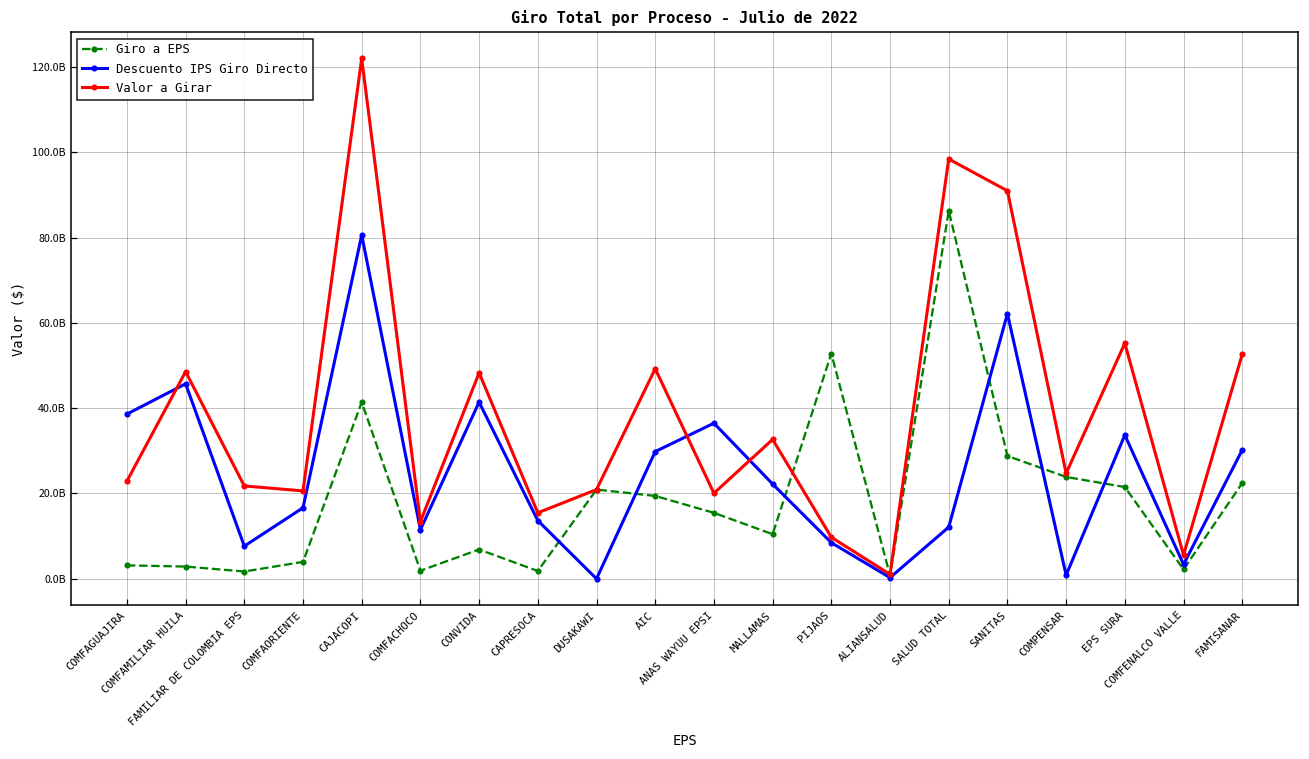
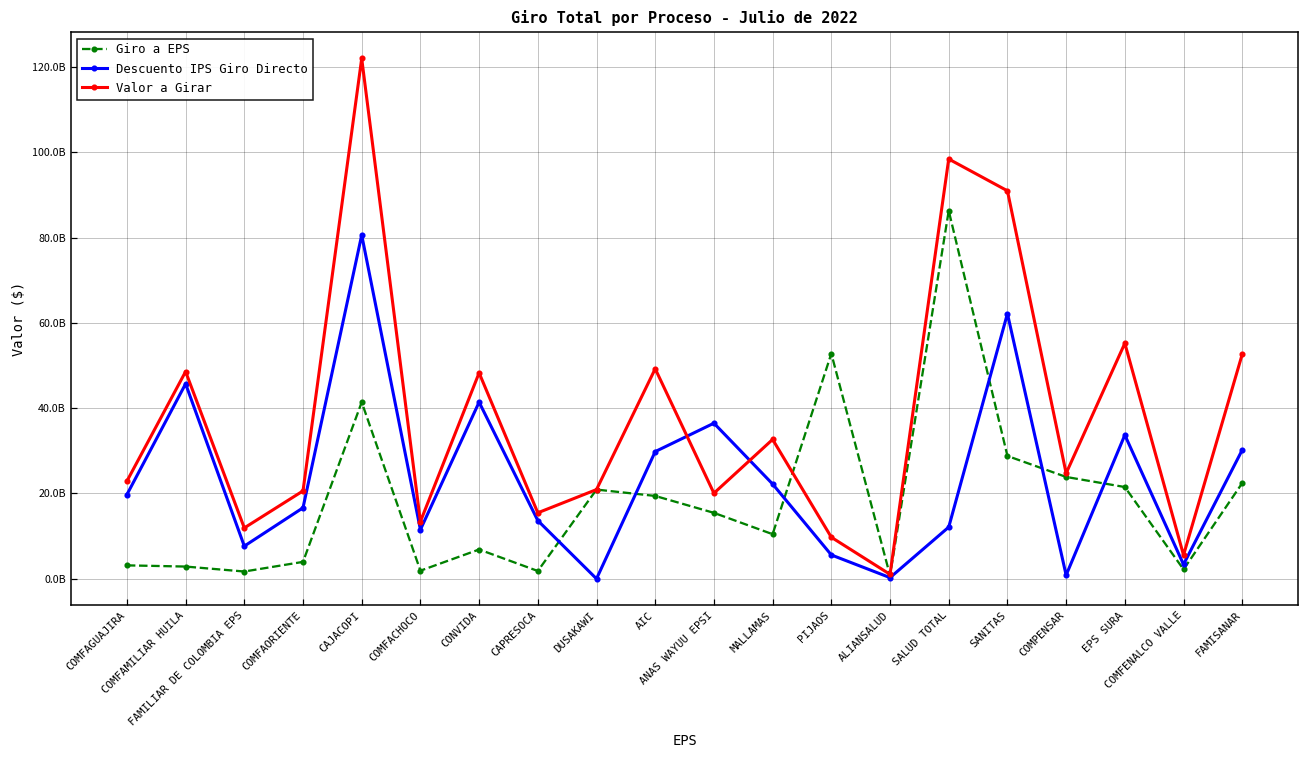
  {
    "Giro a EPS": {
      "COMFAGUAJIRA": 3000000000,
      "COMFAMILIAR HUILA": 3000000000,
      "FAMILIAR DE COLOMBIA EPS": 2000000000,
      "COMFAORIENTE": 4000000000,
      "CAJACOPI": 41000000000,
      "COMFACHOCO": 2000000000,
      "CONVIDA": 7000000000,
      "CAPRESOCA": 2000000000,
      "AIC": 19000000000,
      "ANAS WAYUU EPSI": 15000000000,
      "MALLAMAS": 10000000000,
      "PIJAOS": 53000000000,
      "SALUD TOTAL": 86000000000,
      "SANITAS": 29000000000,
      "COMPENSAR": 24000000000,
      "EPS SURA": 22000000000,
      "COMFENALCO VALLE": 2000000000,
      "FAMISANAR": 22000000000
    },
    "Descuento IPS Giro Directo": {
-     "COMFAGUAJIRA": 39000000000,
+     "COMFAGUAJIRA": 20000000000,
      "COMFAMILIAR HUILA": 46000000000,
      "FAMILIAR DE COLOMBIA EPS": 8000000000,
      "COMFAORIENTE": 17000000000,
      "CAJACOPI": 81000000000,
      "COMFACHOCO": 12000000000,
      "CONVIDA": 41000000000,
      "CAPRESOCA": 14000000000,
      "DUSAKAWI": 0,
      "AIC": 30000000000,
      "ANAS WAYUU EPSI": 36000000000,
      "MALLAMAS": 22000000000,
-     "PIJAOS": 8000000000,
+     "PIJAOS": 6000000000,
      "SALUD TOTAL": 12000000000,
      "SANITAS": 62000000000,
      "COMPENSAR": 1000000000,
      "EPS SURA": 34000000000,
      "COMFENALCO VALLE": 3000000000,
      "FAMISANAR": 30000000000
    },
    "Valor a Girar": {
      "COMFAGUAJIRA": 23000000000,
      "COMFAMILIAR HUILA": 49000000000,
-     "FAMILIAR DE COLOMBIA EPS": 22000000000,
+     "FAMILIAR DE COLOMBIA EPS": 12000000000,
      "COMFAORIENTE": 21000000000,
      "CAJACOPI": 122000000000,
      "COMFACHOCO": 13000000000,
      "CONVIDA": 48000000000,
      "CAPRESOCA": 15000000000,
      "AIC": 49000000000,
      "ANAS WAYUU EPSI": 20000000000,
      "MALLAMAS": 33000000000,
      "PIJAOS": 10000000000,
      "SALUD TOTAL": 98000000000,
      "SANITAS": 91000000000,
      "COMPENSAR": 25000000000,
      "EPS SURA": 55000000000,
      "COMFENALCO VALLE": 6000000000,
      "FAMISANAR": 53000000000
    }
  }
